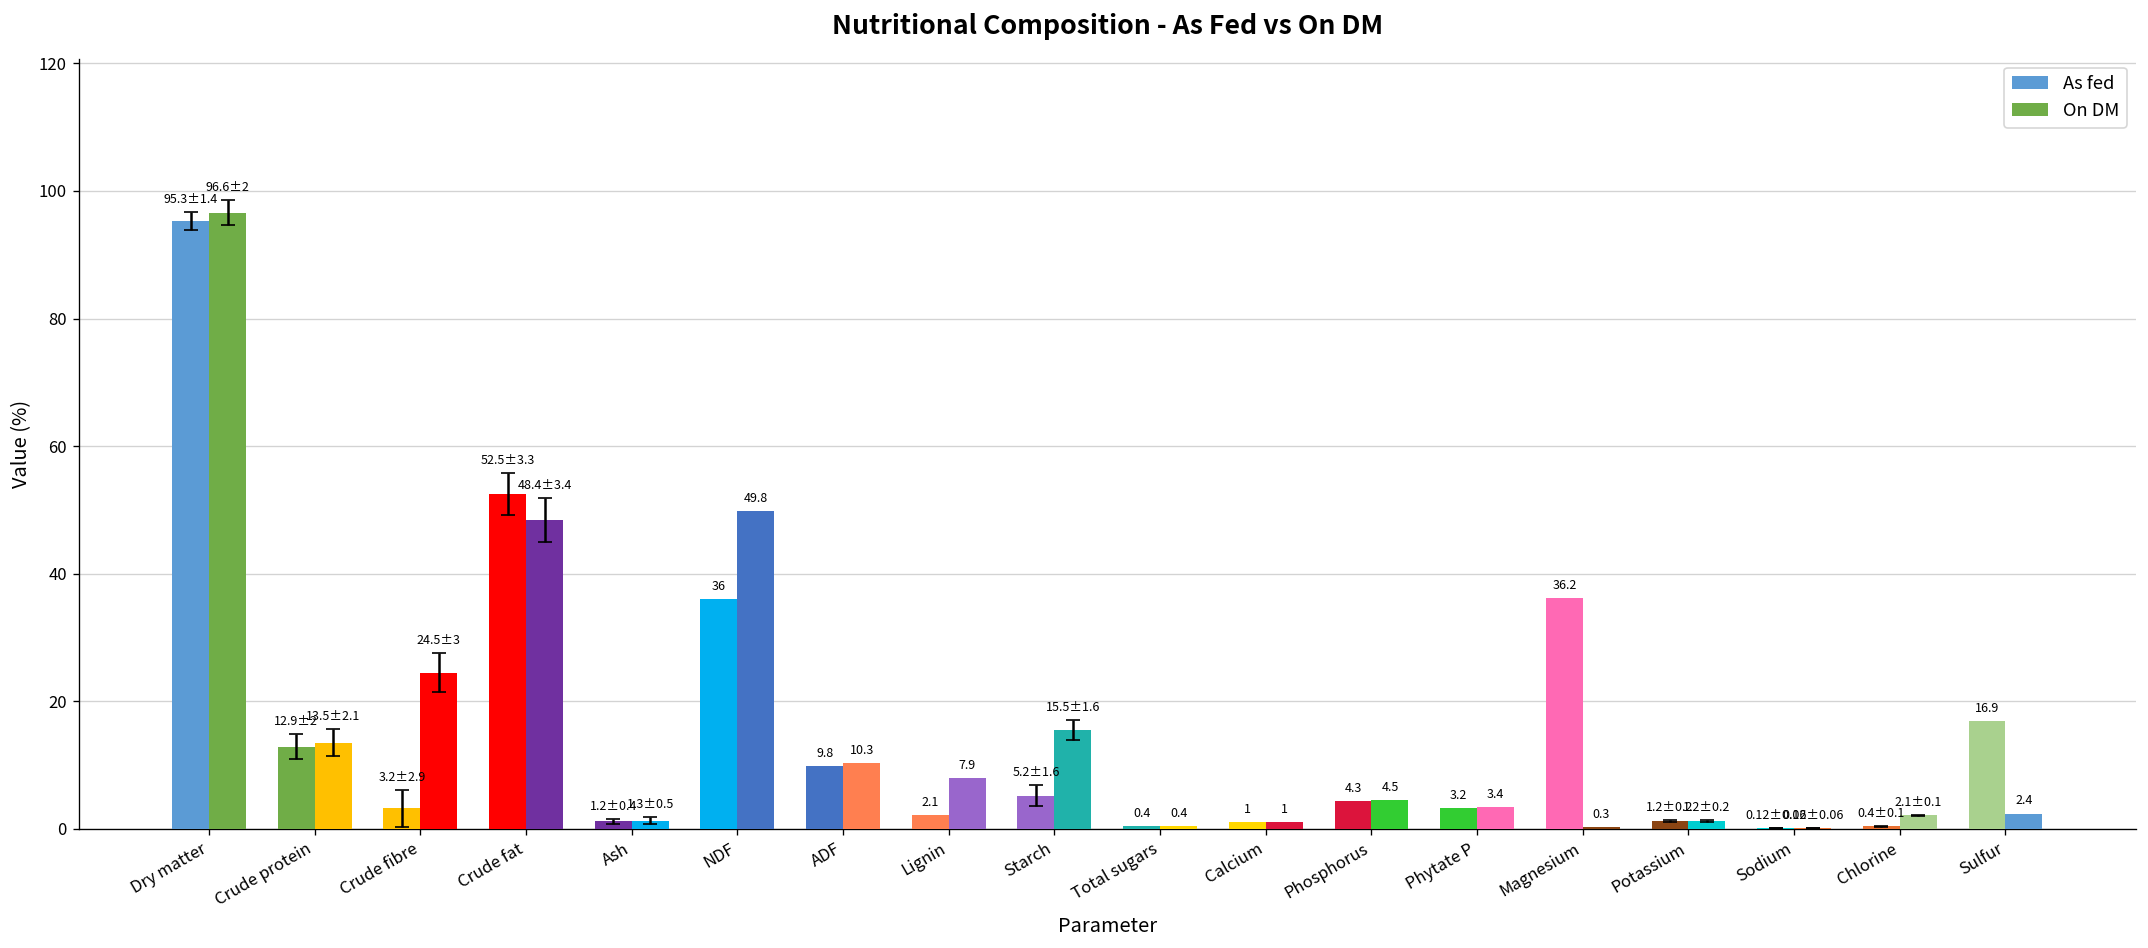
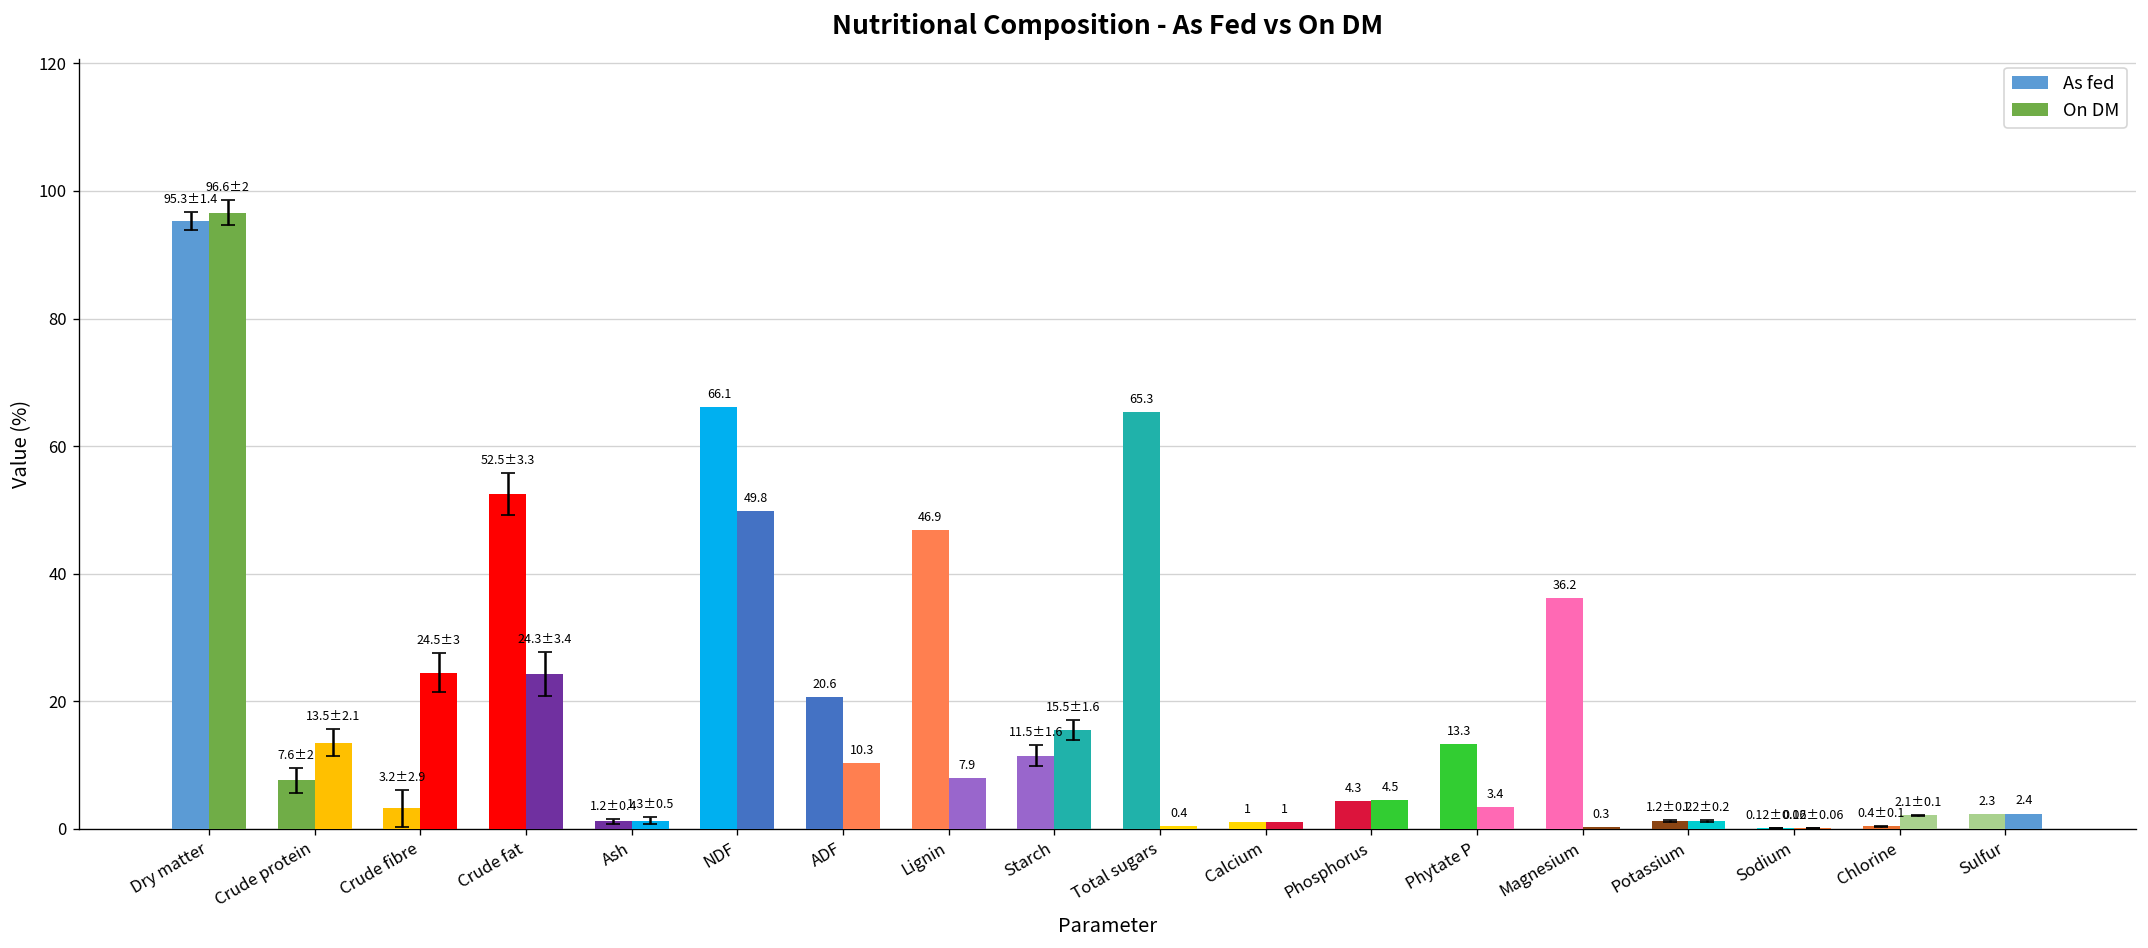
  {
    "As fed": {
      "Dry matter": "95.3±1.4",
-     "Crude protein": "12.9±2",
+     "Crude protein": "7.6±2",
      "Crude fibre": "3.2±2.9",
      "Crude fat": "52.5±3.3",
-     "NDF": "36",
-     "ADF": "9.8",
-     "Lignin": "2.1",
-     "Starch": "5.2±1.6",
-     "Total sugars": "0.4",
+     "NDF": "66.1",
+     "ADF": "20.6",
+     "Lignin": "46.9",
+     "Starch": "11.5±1.6",
+     "Total sugars": "65.3",
      "Calcium": "1",
      "Phosphorus": "4.3",
-     "Phytate P": "3.2",
+     "Phytate P": "13.3",
      "Magnesium": "36.2",
      "Chlorine": "0.4±0.1",
-     "Sulfur": "16.9"
+     "Sulfur": "2.3"
    },
    "On DM": {
      "Dry matter": "96.6±2",
      "Crude protein": "13.5±2.1",
      "Crude fibre": "24.5±3",
-     "Crude fat": "48.4±3.4",
+     "Crude fat": "24.3±3.4",
      "NDF": "49.8",
      "ADF": "10.3",
      "Lignin": "7.9",
      "Starch": "15.5±1.6",
      "Total sugars": "0.4",
      "Calcium": "1",
      "Phosphorus": "4.5",
      "Phytate P": "3.4",
      "Magnesium": "0.3",
      "Chlorine": "2.1±0.1",
      "Sulfur": "2.4"
    }
  }
